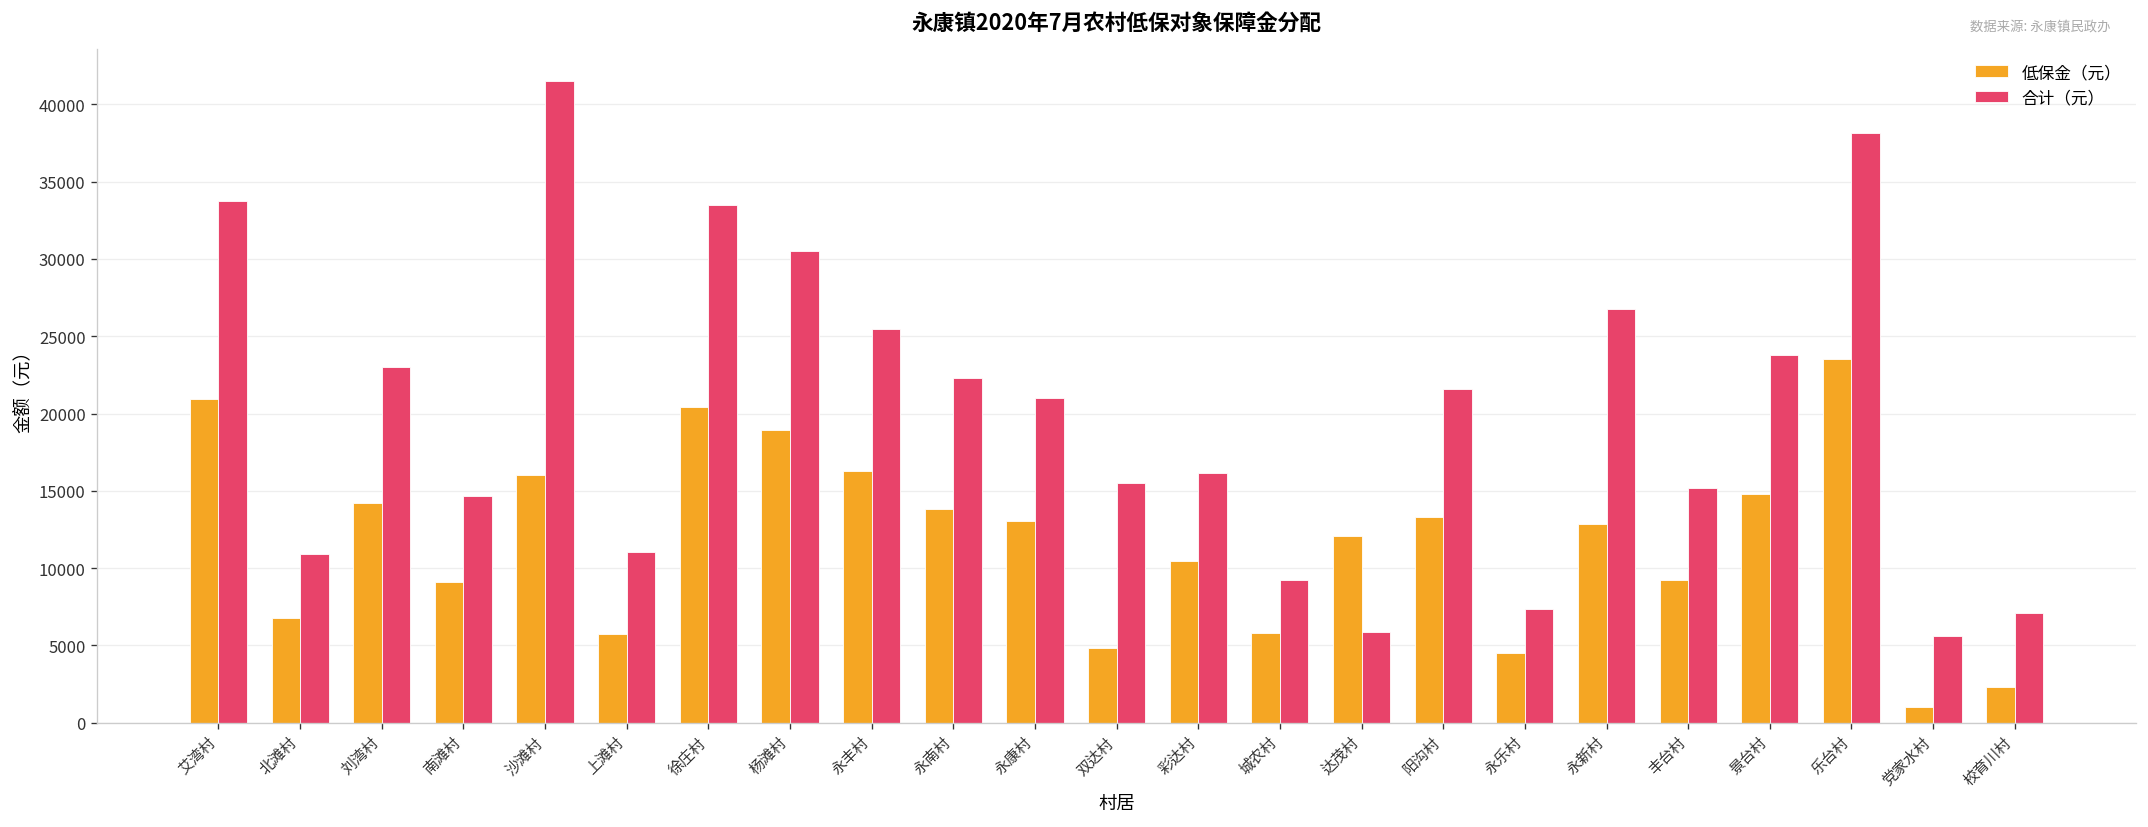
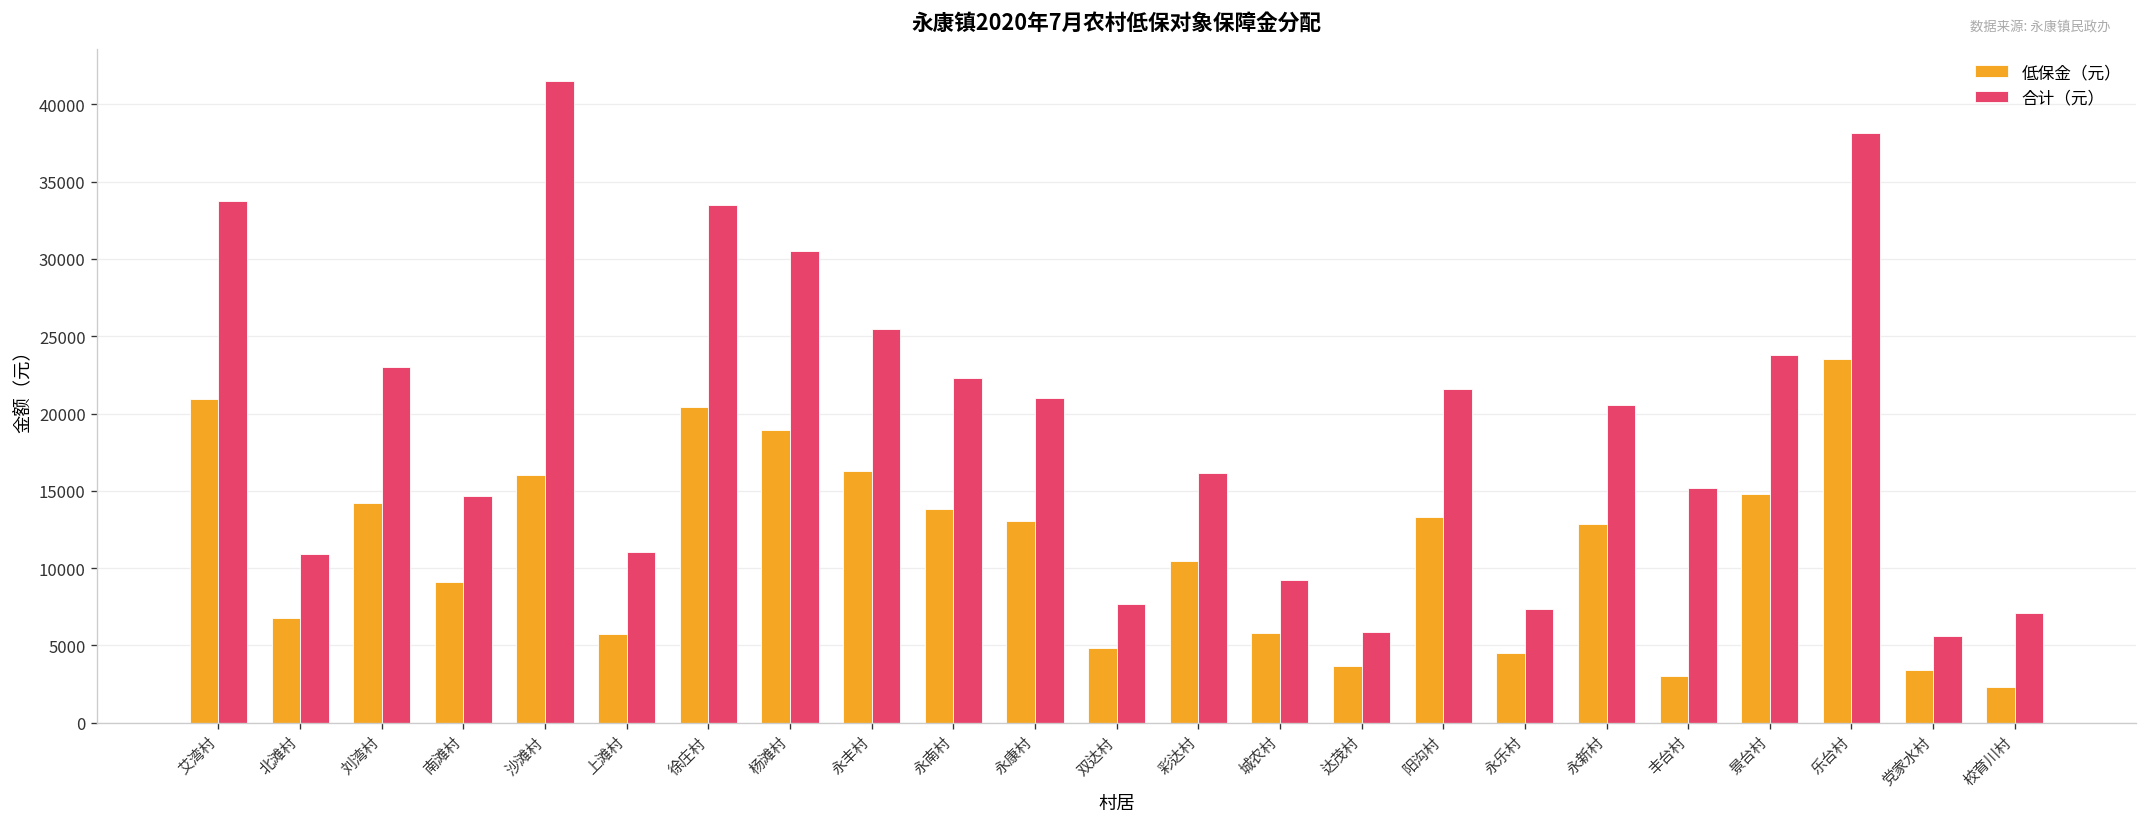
  {
    "低保金（元）": {
      "艾湾村": 20900,
      "北滩村": 6800,
      "刘湾村": 14200,
      "南滩村": 9100,
      "沙滩村": 16000,
      "上滩村": 5700,
      "徐庄村": 20400,
      "杨滩村": 19000,
      "永丰村": 16300,
      "永南村": 13800,
      "永康村": 13100,
      "双达村": 4800,
      "彩达村": 10400,
      "城农村": 5800,
-     "达茂村": 12100,
+     "达茂村": 3700,
      "阳沟村": 13300,
      "永乐村": 4500,
      "永新村": 12800,
-     "丰台村": 9300,
+     "丰台村": 3000,
      "景台村": 14800,
      "乐台村": 23500,
-     "党家水村": 1000,
+     "党家水村": 3400,
      "校育川村": 2300
    },
    "合计（元）": {
      "艾湾村": 33700,
      "北滩村": 10900,
      "刘湾村": 23000,
      "南滩村": 14700,
      "沙滩村": 41500,
      "上滩村": 11100,
      "徐庄村": 33500,
      "杨滩村": 30500,
      "永丰村": 25500,
      "永南村": 22300,
      "永康村": 21000,
-     "双达村": 15500,
+     "双达村": 7700,
      "彩达村": 16100,
      "城农村": 9300,
      "达茂村": 5900,
      "阳沟村": 21600,
      "永乐村": 7400,
-     "永新村": 26700,
+     "永新村": 20600,
      "丰台村": 15200,
      "景台村": 23800,
      "乐台村": 38100,
      "党家水村": 5600,
      "校育川村": 7100
    }
  }
